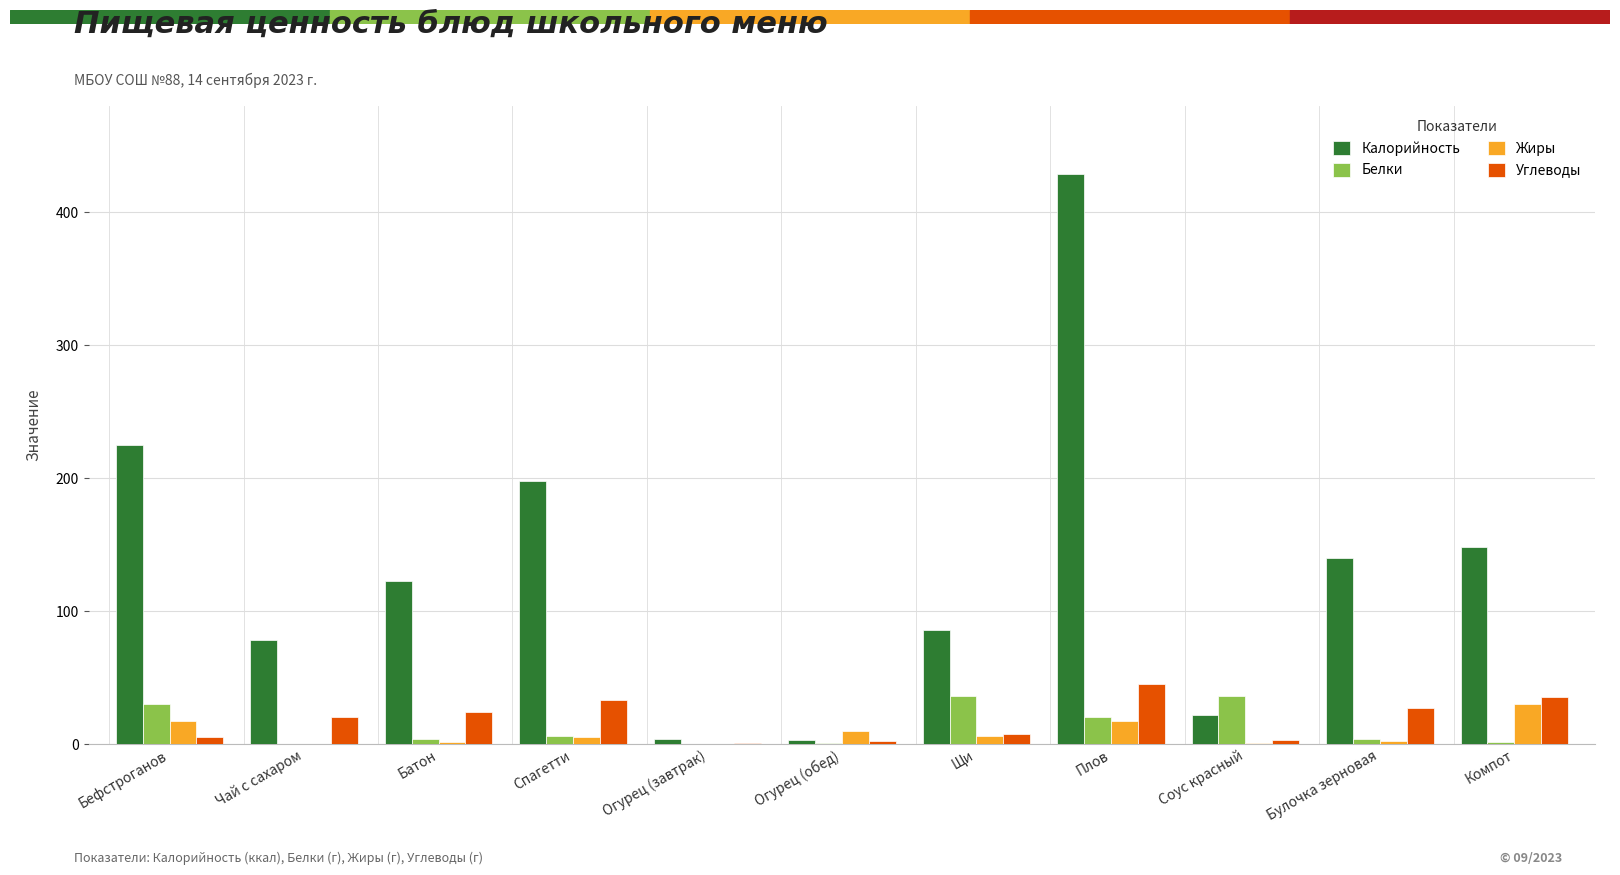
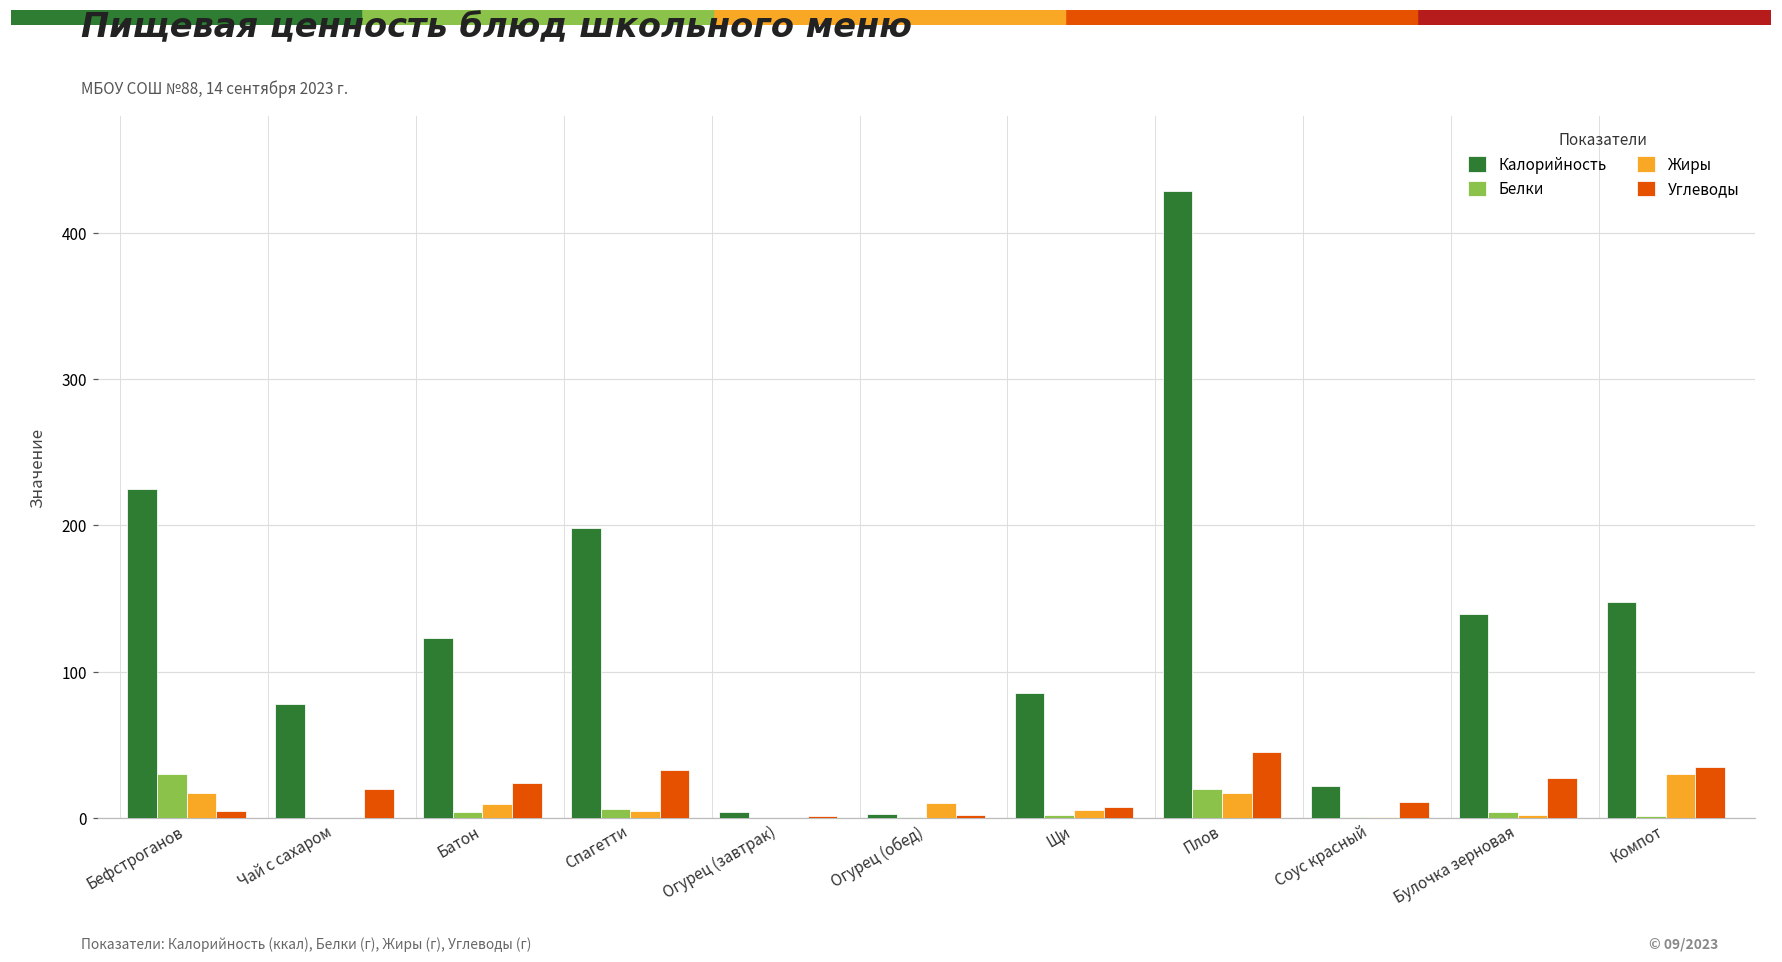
  {
    "Калорийность": {
      "Бефстроганов": 225,
      "Чай с сахаром": 78,
      "Батон": 123,
      "Спагетти": 198,
      "Огурец (завтрак)": 4,
      "Огурец (обед)": 3,
      "Щи": 86,
      "Плов": 429,
      "Соус красный": 22,
      "Булочка зерновая": 140,
      "Компот": 148
    },
    "Белки": {
      "Бефстроганов": 30,
      "Чай с сахаром": 0,
      "Батон": 4,
      "Спагетти": 6,
-     "Щи": 36,
+     "Щи": 2,
      "Плов": 20,
-     "Соус красный": 36,
+     "Соус красный": 0,
      "Булочка зерновая": 4
    },
    "Жиры": {
      "Бефстроганов": 17,
      "Чай с сахаром": 0,
-     "Батон": 1,
+     "Батон": 10,
      "Спагетти": 5,
      "Огурец (завтрак)": 0,
      "Огурец (обед)": 10,
      "Щи": 6,
      "Плов": 17,
      "Булочка зерновая": 2,
      "Компот": 30
    },
    "Углеводы": {
      "Бефстроганов": 5,
      "Чай с сахаром": 20,
      "Батон": 24,
      "Спагетти": 33,
      "Огурец (обед)": 2,
      "Щи": 8,
      "Плов": 45,
-     "Соус красный": 3,
+     "Соус красный": 11,
      "Булочка зерновая": 27,
      "Компот": 35
    }
  }
